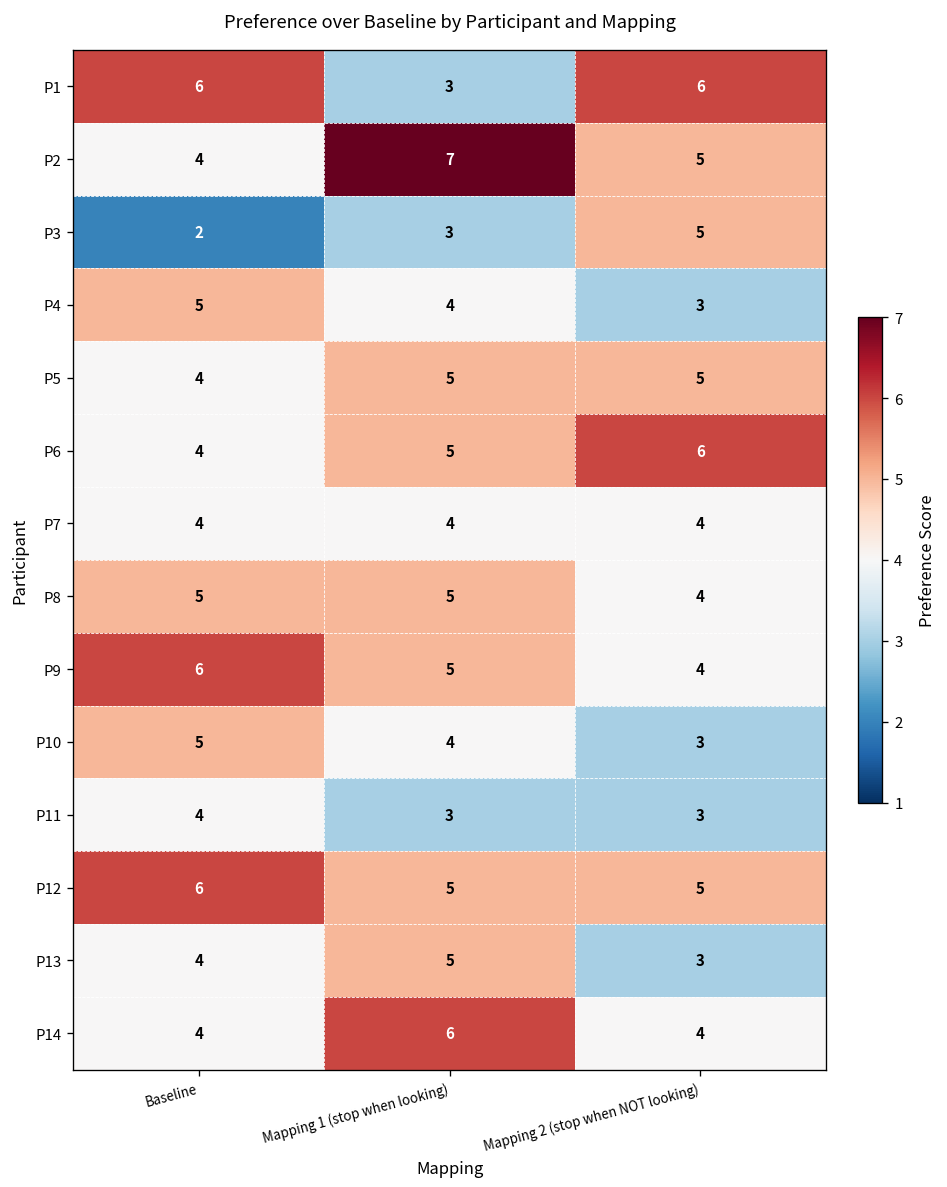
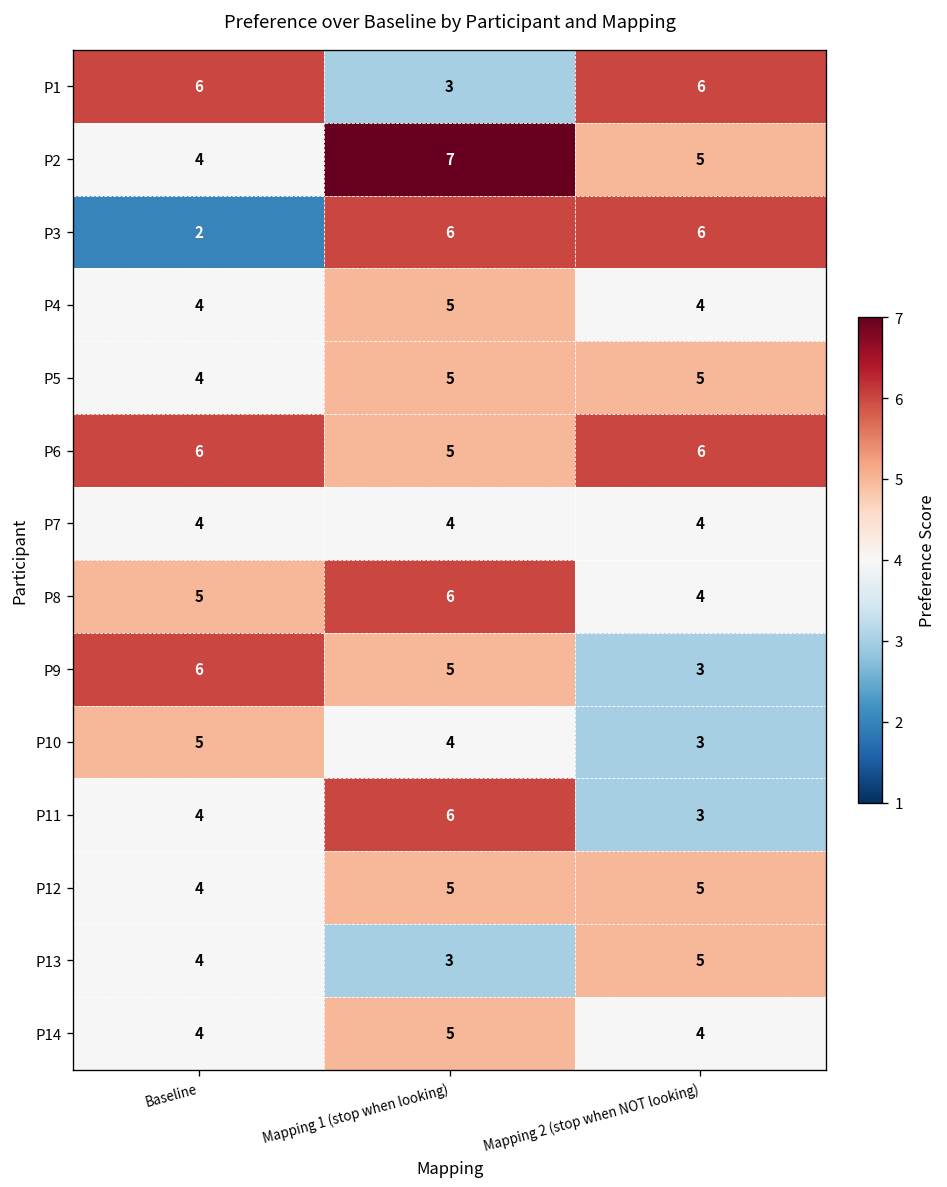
  {
    "P1": {
      "Baseline": 6,
      "Mapping 1 (stop when looking)": 3,
      "Mapping 2 (stop when NOT looking)": 6
    },
    "P2": {
      "Baseline": 4,
      "Mapping 1 (stop when looking)": 7,
      "Mapping 2 (stop when NOT looking)": 5
    },
    "P3": {
      "Baseline": 2,
-     "Mapping 1 (stop when looking)": 3,
-     "Mapping 2 (stop when NOT looking)": 5
+     "Mapping 1 (stop when looking)": 6,
+     "Mapping 2 (stop when NOT looking)": 6
    },
    "P4": {
-     "Baseline": 5,
-     "Mapping 1 (stop when looking)": 4,
-     "Mapping 2 (stop when NOT looking)": 3
+     "Baseline": 4,
+     "Mapping 1 (stop when looking)": 5,
+     "Mapping 2 (stop when NOT looking)": 4
    },
    "P5": {
      "Baseline": 4,
      "Mapping 1 (stop when looking)": 5,
      "Mapping 2 (stop when NOT looking)": 5
    },
    "P6": {
-     "Baseline": 4,
+     "Baseline": 6,
      "Mapping 1 (stop when looking)": 5,
      "Mapping 2 (stop when NOT looking)": 6
    },
    "P7": {
      "Baseline": 4,
      "Mapping 1 (stop when looking)": 4,
      "Mapping 2 (stop when NOT looking)": 4
    },
    "P8": {
      "Baseline": 5,
-     "Mapping 1 (stop when looking)": 5,
+     "Mapping 1 (stop when looking)": 6,
      "Mapping 2 (stop when NOT looking)": 4
    },
    "P9": {
      "Baseline": 6,
      "Mapping 1 (stop when looking)": 5,
-     "Mapping 2 (stop when NOT looking)": 4
+     "Mapping 2 (stop when NOT looking)": 3
    },
    "P10": {
      "Baseline": 5,
      "Mapping 1 (stop when looking)": 4,
      "Mapping 2 (stop when NOT looking)": 3
    },
    "P11": {
      "Baseline": 4,
-     "Mapping 1 (stop when looking)": 3,
+     "Mapping 1 (stop when looking)": 6,
      "Mapping 2 (stop when NOT looking)": 3
    },
    "P12": {
-     "Baseline": 6,
+     "Baseline": 4,
      "Mapping 1 (stop when looking)": 5,
      "Mapping 2 (stop when NOT looking)": 5
    },
    "P13": {
      "Baseline": 4,
-     "Mapping 1 (stop when looking)": 5,
-     "Mapping 2 (stop when NOT looking)": 3
+     "Mapping 1 (stop when looking)": 3,
+     "Mapping 2 (stop when NOT looking)": 5
    },
    "P14": {
      "Baseline": 4,
-     "Mapping 1 (stop when looking)": 6,
+     "Mapping 1 (stop when looking)": 5,
      "Mapping 2 (stop when NOT looking)": 4
    }
  }
